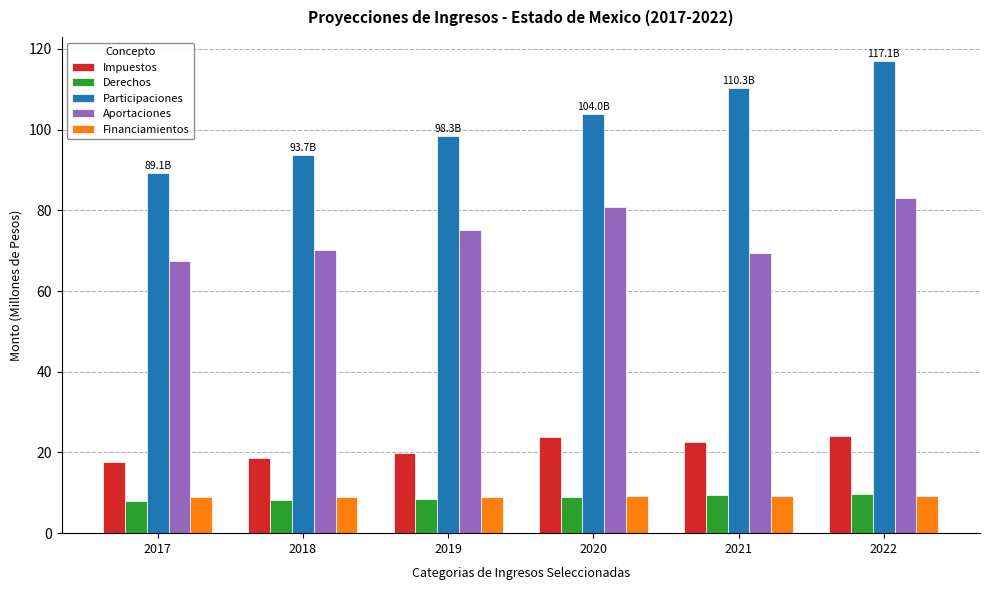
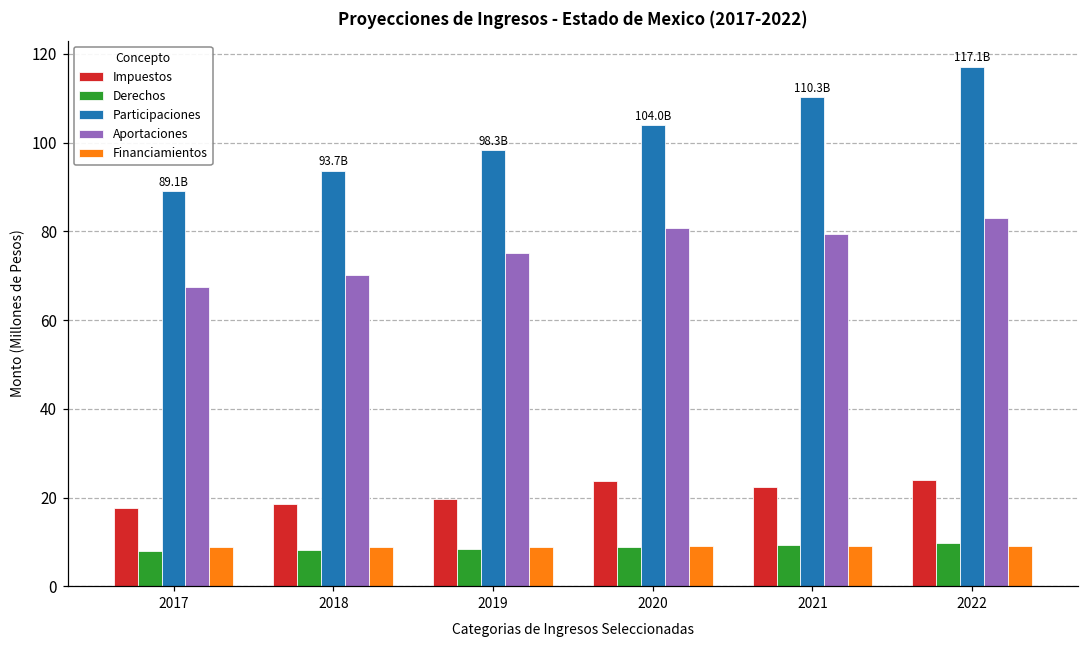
  {
    "Impuestos": {
      "2017": "18",
      "2018": "19",
      "2019": "20",
      "2020": "24",
      "2021": "22",
      "2022": "24"
    },
    "Derechos": {
      "2017": "8",
      "2018": "8",
      "2019": "9",
      "2020": "9",
      "2021": "9",
      "2022": "10"
    },
    "Participaciones": {
      "2017": "89.1B",
      "2018": "93.7B",
      "2019": "98.3B",
      "2020": "104.0B",
      "2021": "110.3B",
      "2022": "117.1B"
    },
    "Aportaciones": {
      "2017": "68",
      "2018": "70",
      "2019": "75",
      "2020": "81",
-     "2021": "69",
+     "2021": "79",
      "2022": "83"
    },
    "Financiamientos": {
      "2017": "9",
      "2018": "9",
      "2019": "9",
      "2020": "9",
      "2021": "9",
      "2022": "9"
    }
  }
